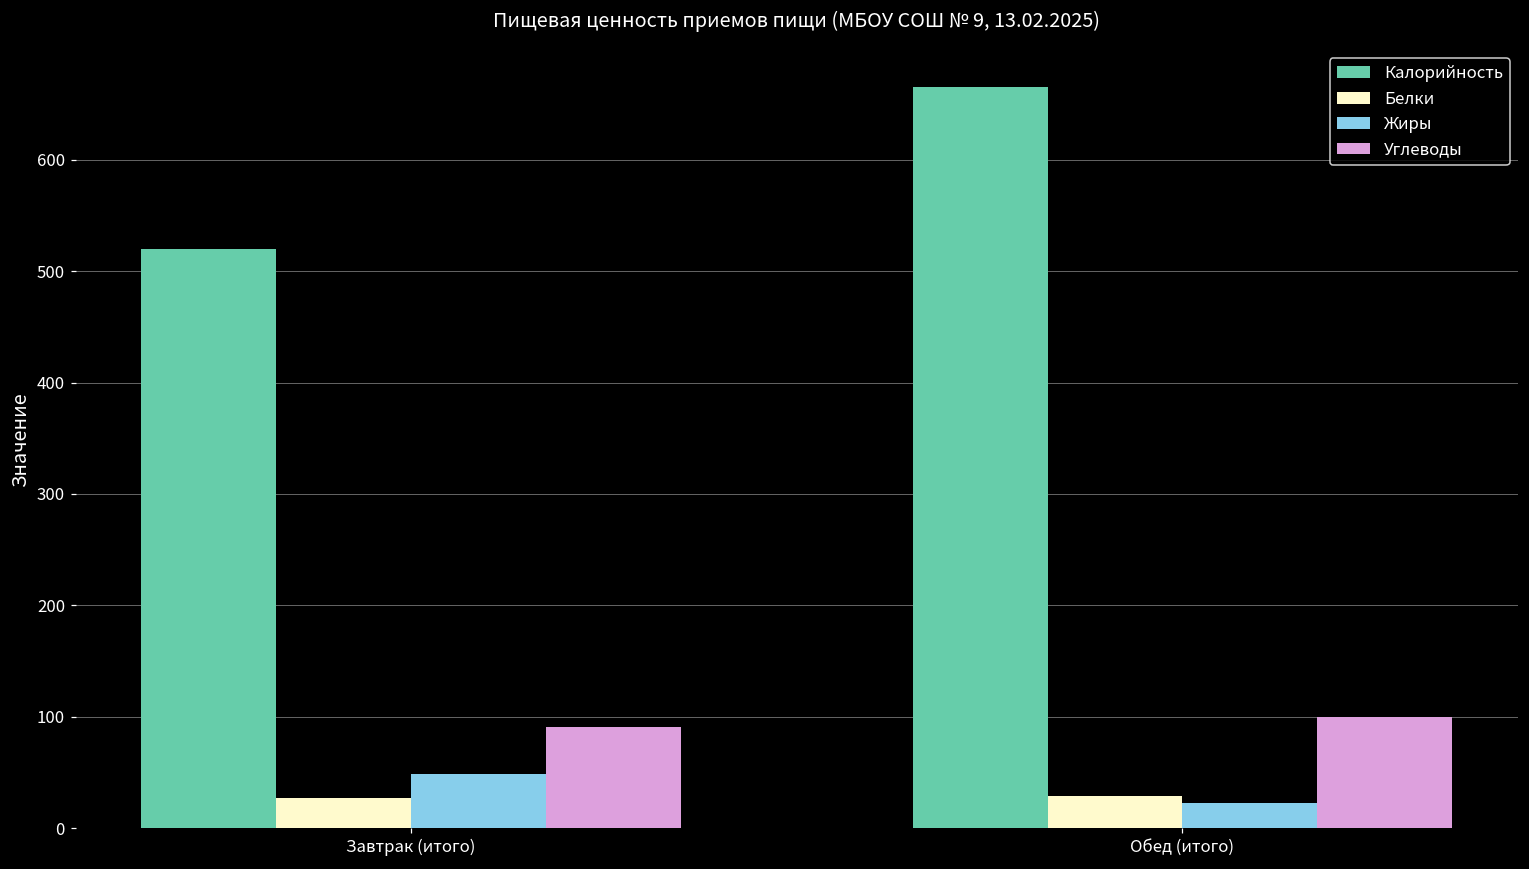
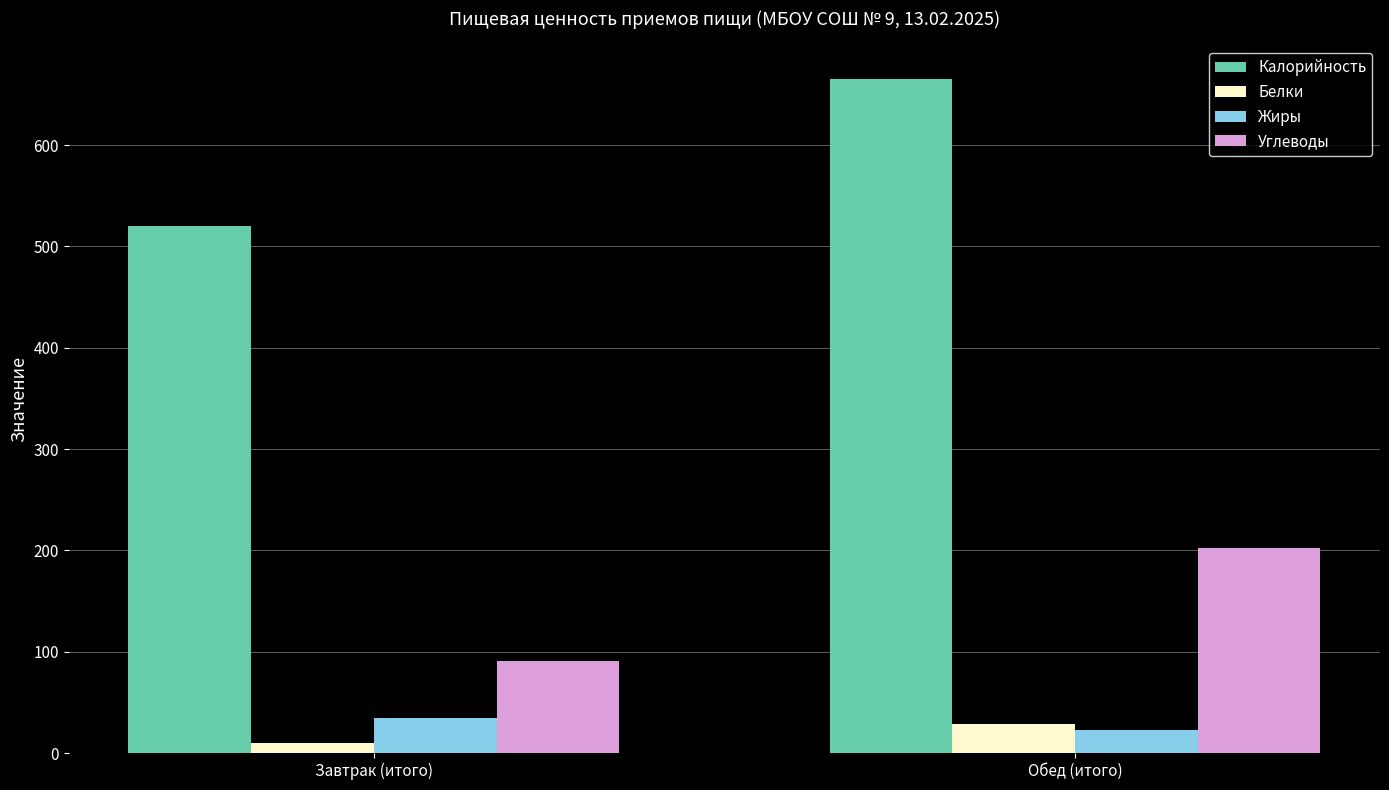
  {
    "Калорийность": {
      "Завтрак (итого)": 520,
      "Обед (итого)": 665
    },
    "Белки": {
-     "Завтрак (итого)": 27,
+     "Завтрак (итого)": 10,
      "Обед (итого)": 29
    },
    "Жиры": {
-     "Завтрак (итого)": 49,
+     "Завтрак (итого)": 35,
      "Обед (итого)": 23
    },
    "Углеводы": {
      "Завтрак (итого)": 91,
-     "Обед (итого)": 100
+     "Обед (итого)": 202
    }
  }
